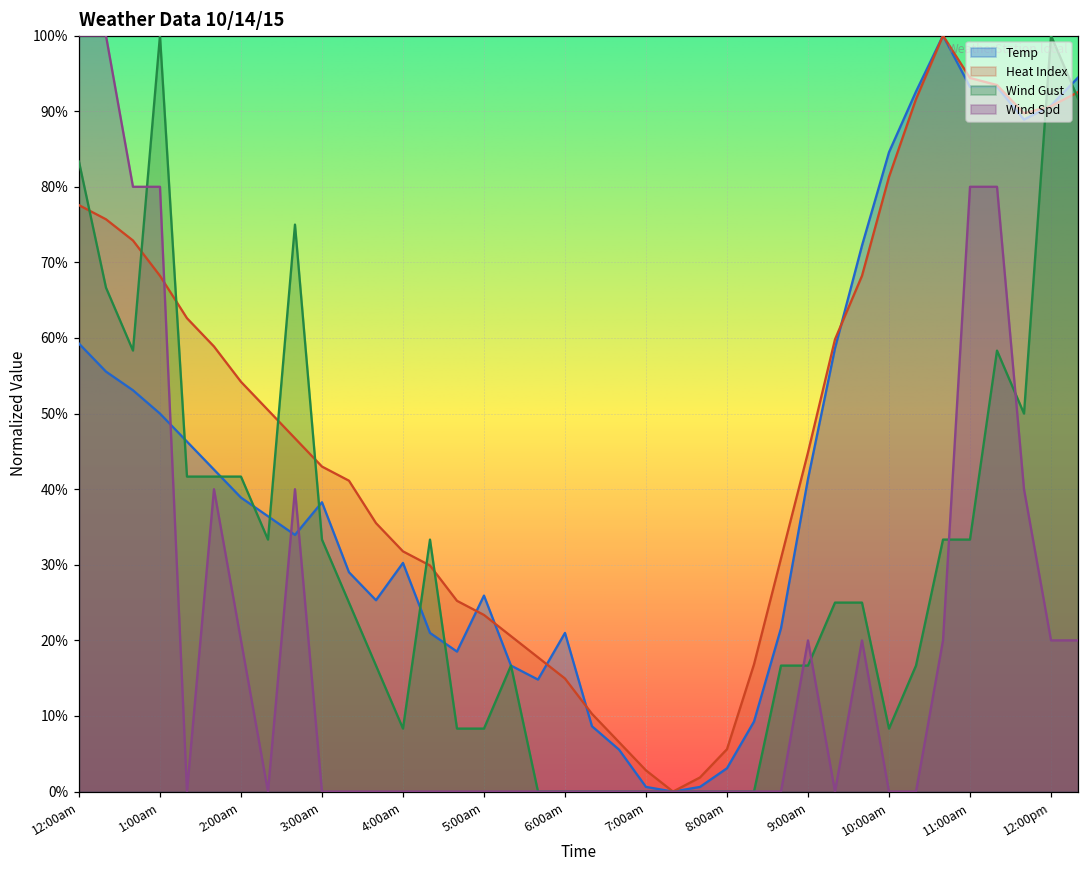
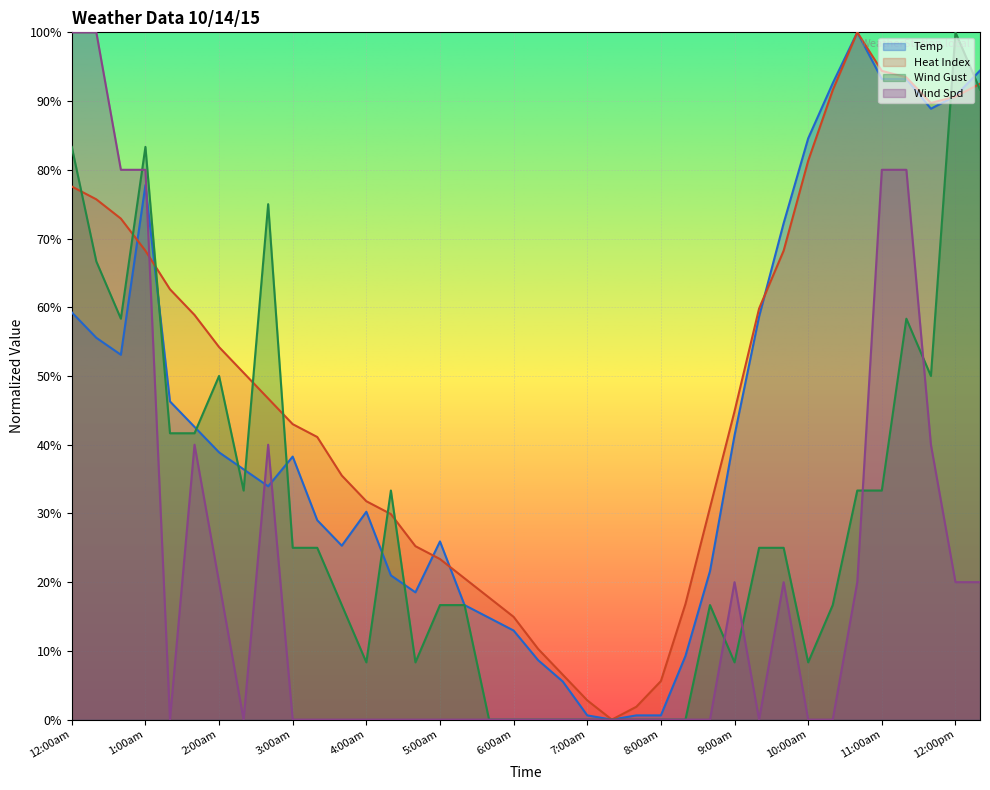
  {
    "Temp": {
      "12:00am": "59%",
-     "1:00am": "50%",
+     "1:00am": "78%",
      "2:00am": "39%",
      "3:00am": "38%",
      "4:00am": "30%",
      "5:00am": "26%",
-     "6:00am": "21%",
+     "6:00am": "13%",
      "7:00am": "1%",
-     "8:00am": "3%",
+     "8:00am": "1%",
      "9:00am": "41%",
      "10:00am": "85%"
    },
    "Wind Gust": {
      "12:00am": "83%",
-     "1:00am": "100%",
-     "2:00am": "42%",
-     "3:00am": "33%",
+     "1:00am": "83%",
+     "2:00am": "50%",
+     "3:00am": "25%",
      "4:00am": "8%",
-     "5:00am": "8%",
-     "9:00am": "17%",
+     "5:00am": "17%",
+     "9:00am": "8%",
      "10:00am": "8%",
      "11:00am": "33%",
      "12:00pm": "100%"
    }
  }
